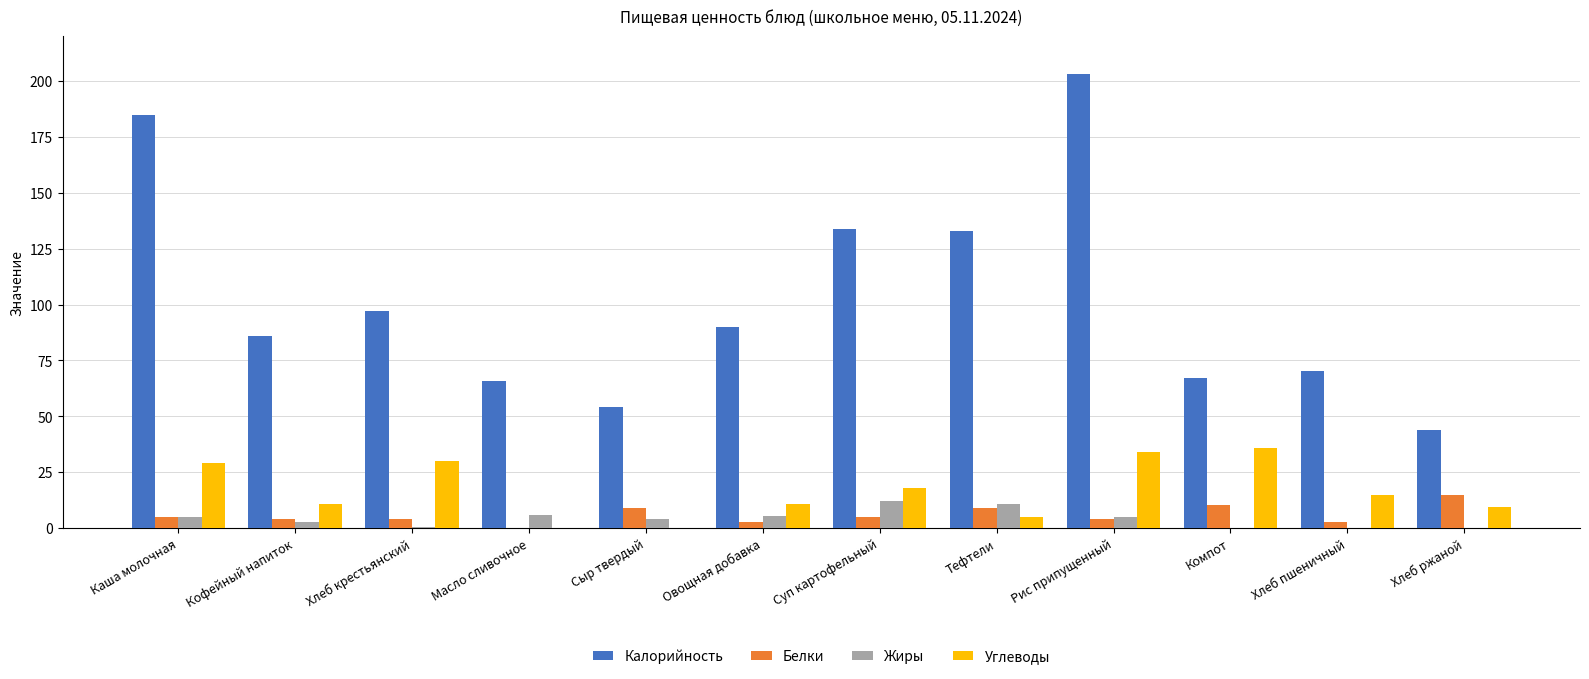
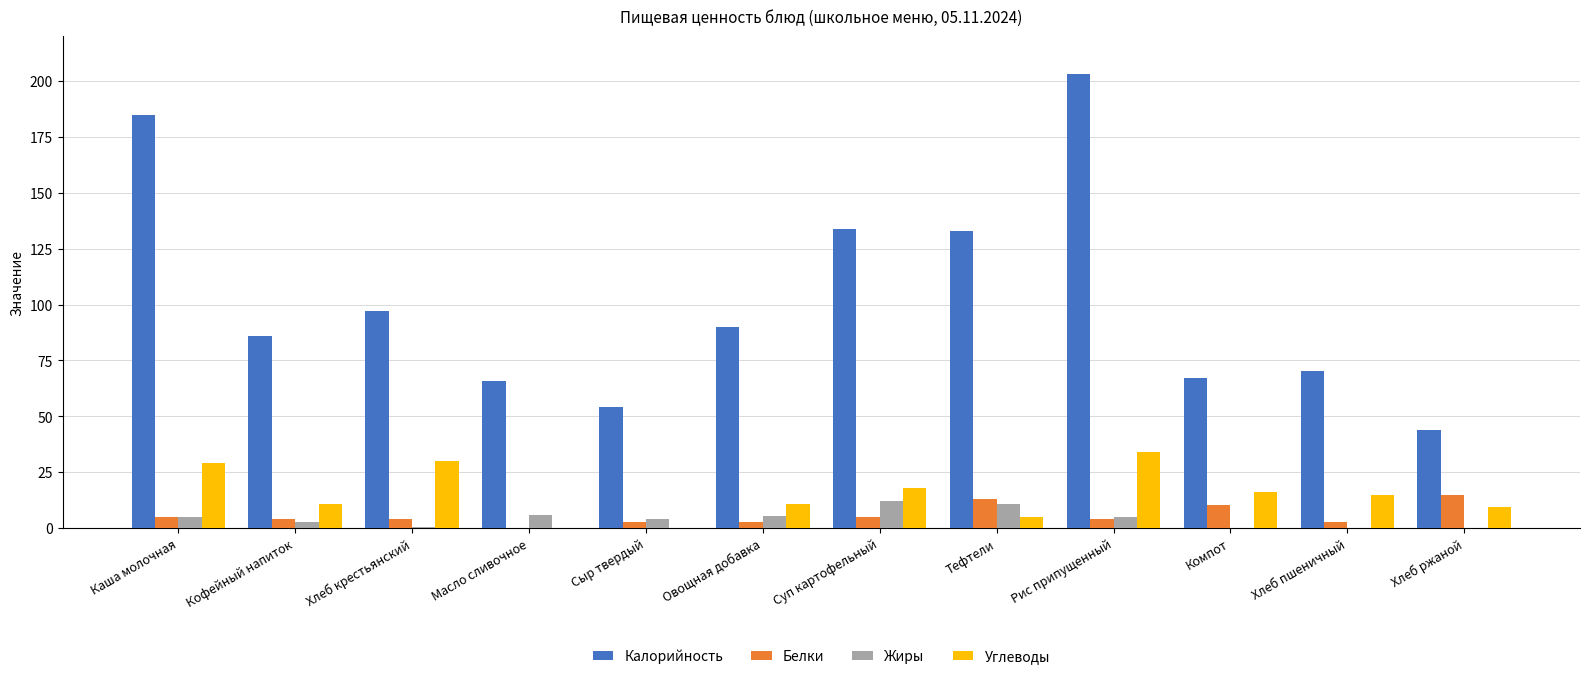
  {
    "Калорийность": {
      "Каша молочная": 185,
      "Кофейный напиток": 86,
      "Хлеб крестьянский": 97,
      "Масло сливочное": 66,
      "Сыр твердый": 54,
      "Овощная добавка": 90,
      "Суп картофельный": 134,
      "Тефтели": 133,
      "Рис припущенный": 203,
      "Компот": 67,
      "Хлеб пшеничный": 71,
      "Хлеб ржаной": 44
    },
    "Белки": {
      "Каша молочная": 5,
      "Кофейный напиток": 4,
      "Хлеб крестьянский": 4,
-     "Сыр твердый": 9,
+     "Сыр твердый": 3,
      "Овощная добавка": 3,
      "Суп картофельный": 5,
-     "Тефтели": 9,
+     "Тефтели": 13,
      "Рис припущенный": 4,
      "Компот": 11,
      "Хлеб пшеничный": 3,
      "Хлеб ржаной": 15
    },
    "Жиры": {
      "Каша молочная": 5,
      "Кофейный напиток": 3,
      "Масло сливочное": 6,
      "Сыр твердый": 4,
      "Овощная добавка": 5,
      "Суп картофельный": 12,
      "Тефтели": 11,
      "Рис припущенный": 5,
      "Компот": 0
    },
    "Углеводы": {
      "Каша молочная": 29,
      "Кофейный напиток": 11,
      "Хлеб крестьянский": 30,
      "Сыр твердый": 0,
      "Овощная добавка": 11,
      "Суп картофельный": 18,
      "Тефтели": 5,
      "Рис припущенный": 34,
-     "Компот": 36,
+     "Компот": 16,
      "Хлеб пшеничный": 15,
      "Хлеб ржаной": 9
    }
  }
